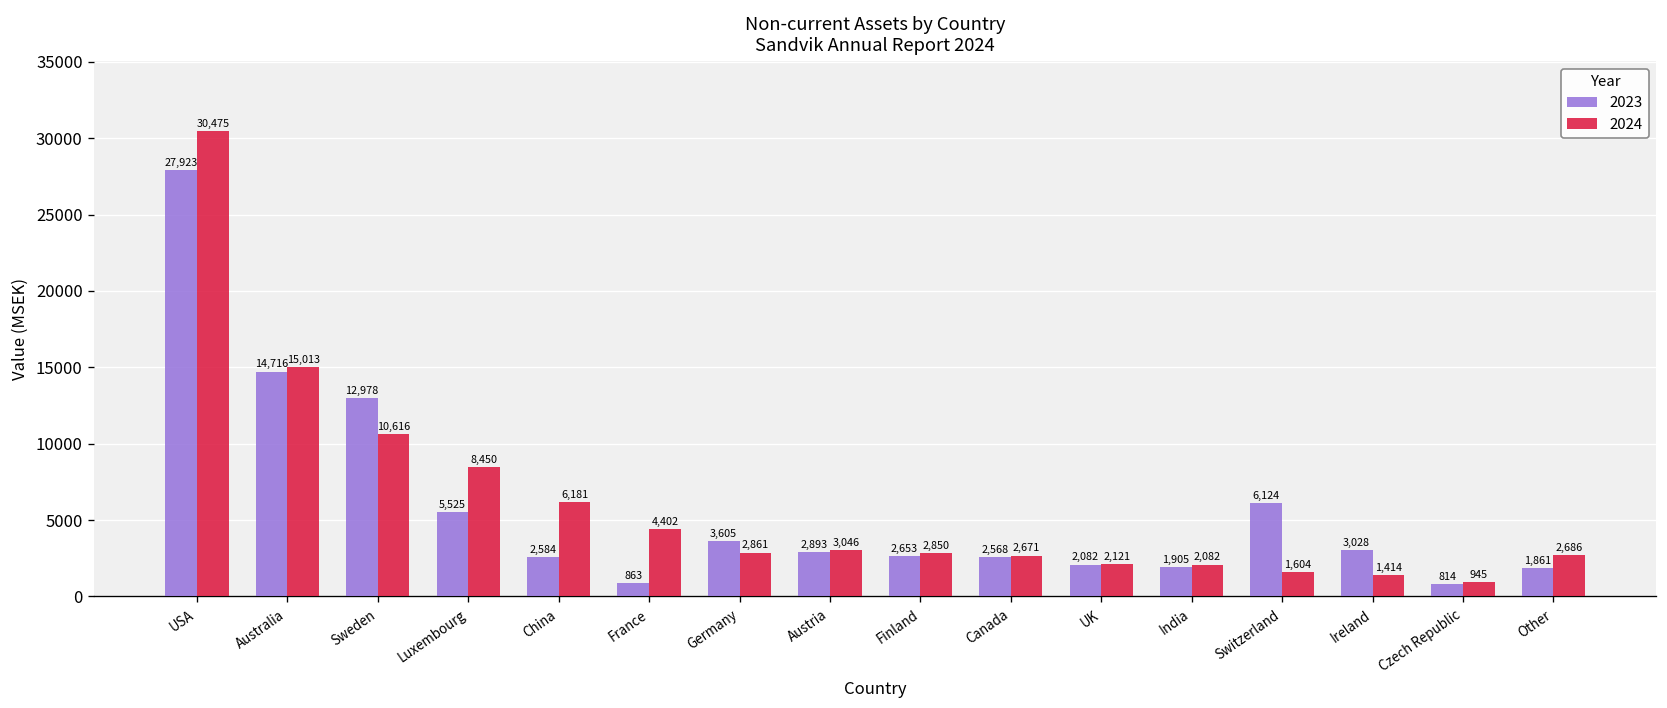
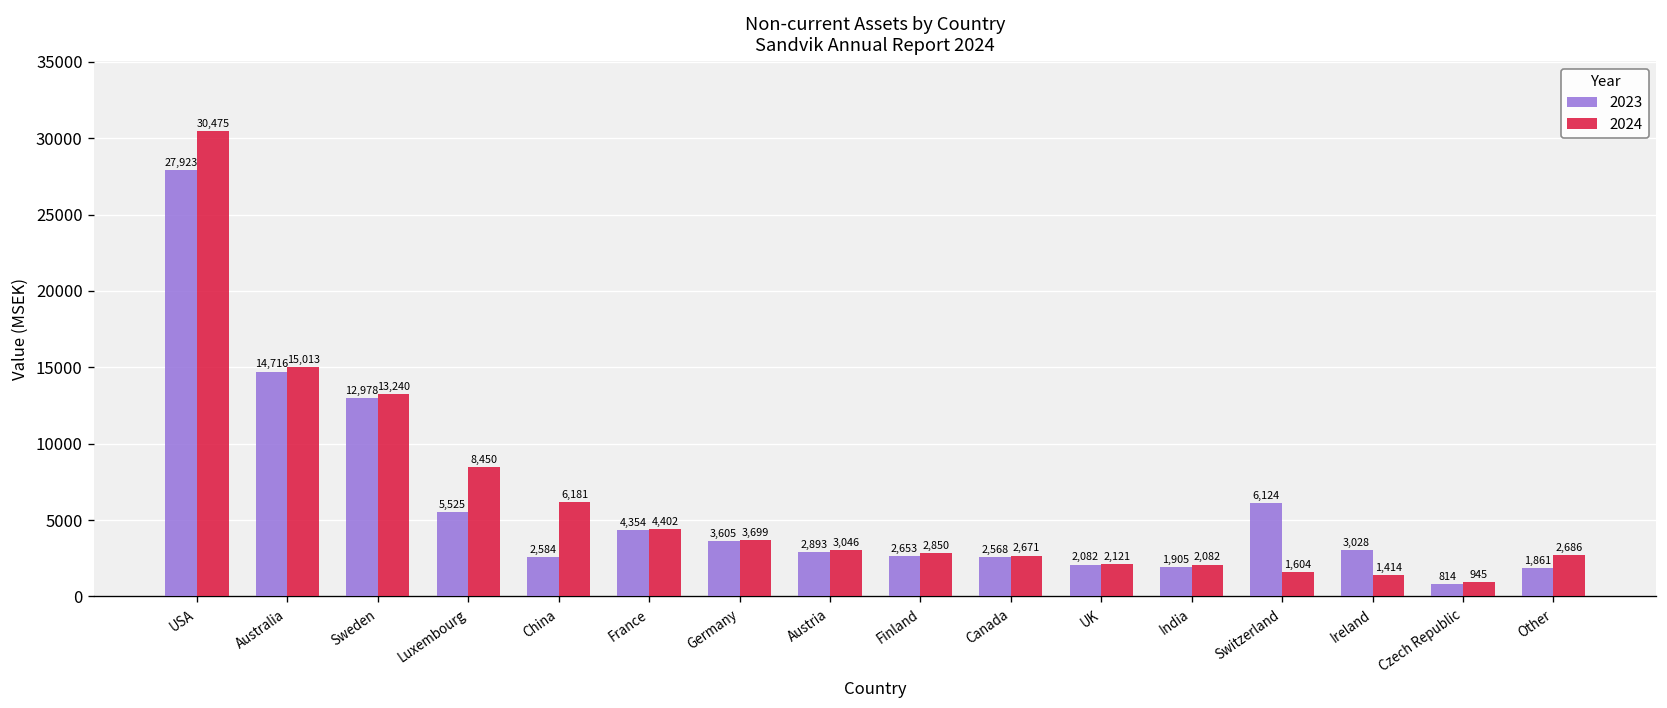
  {
    "2023": {
      "USA": "27,923",
      "Australia": "14,716",
      "Sweden": "12,978",
      "Luxembourg": "5,525",
      "China": "2,584",
-     "France": "863",
+     "France": "4,354",
      "Germany": "3,605",
      "Austria": "2,893",
      "Finland": "2,653",
      "Canada": "2,568",
      "UK": "2,082",
      "India": "1,905",
      "Switzerland": "6,124",
      "Ireland": "3,028",
      "Czech Republic": "814",
      "Other": "1,861"
    },
    "2024": {
      "USA": "30,475",
      "Australia": "15,013",
-     "Sweden": "10,616",
+     "Sweden": "13,240",
      "Luxembourg": "8,450",
      "China": "6,181",
      "France": "4,402",
-     "Germany": "2,861",
+     "Germany": "3,699",
      "Austria": "3,046",
      "Finland": "2,850",
      "Canada": "2,671",
      "UK": "2,121",
      "India": "2,082",
      "Switzerland": "1,604",
      "Ireland": "1,414",
      "Czech Republic": "945",
      "Other": "2,686"
    }
  }
